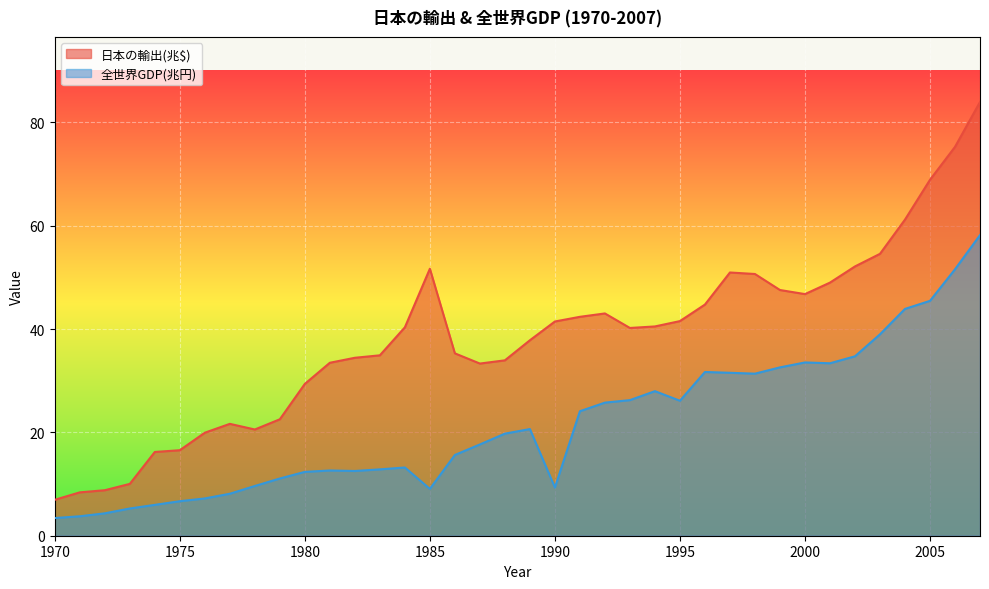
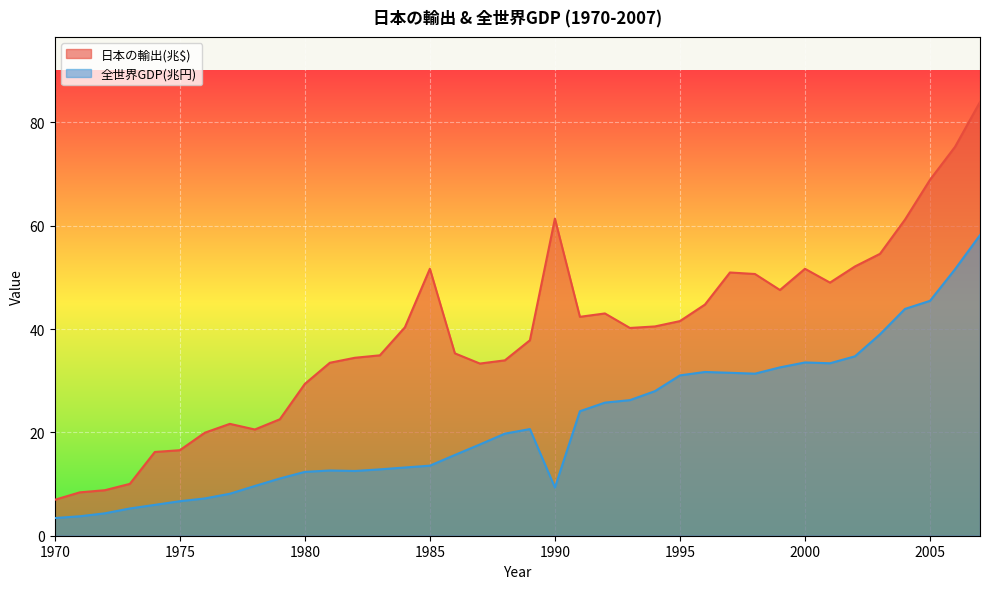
  {
    "日本の輸出(兆$)": {
      "1970": 7,
      "1975": 17,
      "1980": 29,
      "1985": 52,
-     "1990": 41,
+     "1990": 61,
      "1995": 42,
-     "2000": 47,
+     "2000": 52,
      "2005": 69
    },
    "全世界GDP(兆円)": {
      "1970": 3,
      "1975": 7,
      "1980": 12,
-     "1985": 9,
+     "1985": 14,
      "1990": 9,
-     "1995": 26,
+     "1995": 31,
      "2000": 34,
      "2005": 45
    }
  }
